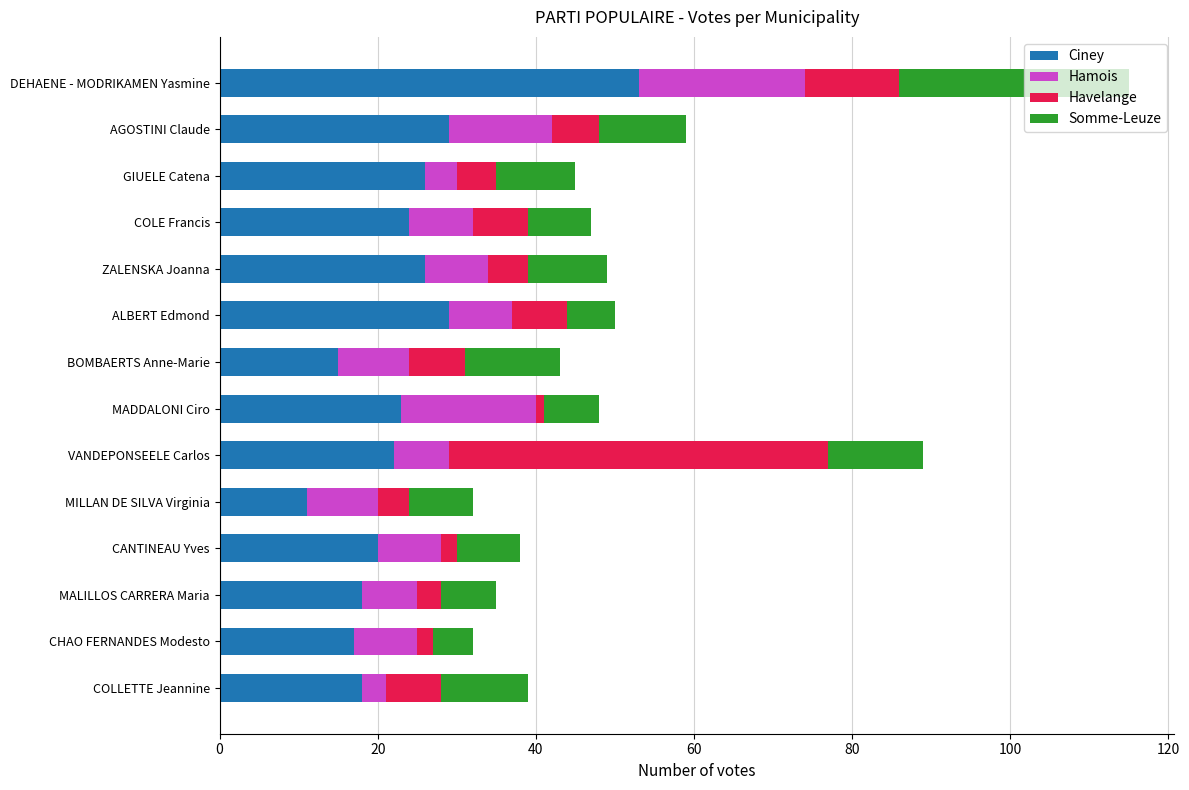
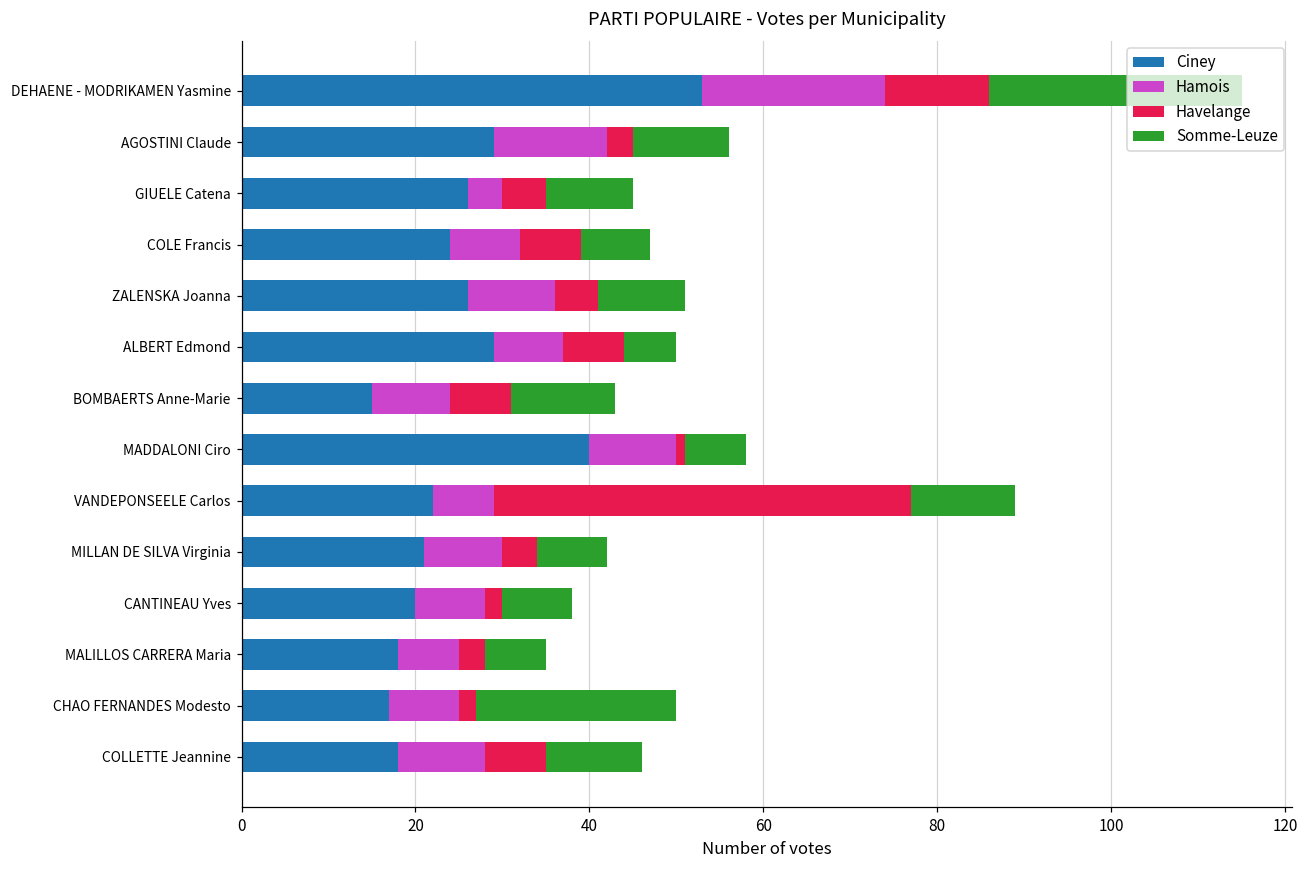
  {
    "Ciney": {
      "DEHAENE - MODRIKAMEN Yasmine": 53,
      "AGOSTINI Claude": 29,
      "GIUELE Catena": 26,
      "COLE Francis": 24,
      "ZALENSKA Joanna": 26,
      "ALBERT Edmond": 29,
      "BOMBAERTS Anne-Marie": 15,
-     "MADDALONI Ciro": 23,
+     "MADDALONI Ciro": 40,
      "VANDEPONSEELE Carlos": 22,
-     "MILLAN DE SILVA Virginia": 11,
+     "MILLAN DE SILVA Virginia": 21,
      "CANTINEAU Yves": 20,
      "MALILLOS CARRERA Maria": 18,
      "CHAO FERNANDES Modesto": 17,
      "COLLETTE Jeannine": 18
    },
    "Hamois": {
      "DEHAENE - MODRIKAMEN Yasmine": 21,
      "AGOSTINI Claude": 13,
      "GIUELE Catena": 4,
      "COLE Francis": 8,
-     "ZALENSKA Joanna": 8,
+     "ZALENSKA Joanna": 10,
      "ALBERT Edmond": 8,
      "BOMBAERTS Anne-Marie": 9,
-     "MADDALONI Ciro": 17,
+     "MADDALONI Ciro": 10,
      "VANDEPONSEELE Carlos": 7,
      "MILLAN DE SILVA Virginia": 9,
      "CANTINEAU Yves": 8,
      "MALILLOS CARRERA Maria": 7,
      "CHAO FERNANDES Modesto": 8,
-     "COLLETTE Jeannine": 3
+     "COLLETTE Jeannine": 10
    },
    "Havelange": {
      "DEHAENE - MODRIKAMEN Yasmine": 12,
-     "AGOSTINI Claude": 6,
+     "AGOSTINI Claude": 3,
      "GIUELE Catena": 5,
      "COLE Francis": 7,
      "ZALENSKA Joanna": 5,
      "ALBERT Edmond": 7,
      "BOMBAERTS Anne-Marie": 7,
      "MADDALONI Ciro": 1,
      "VANDEPONSEELE Carlos": 48,
      "MILLAN DE SILVA Virginia": 4,
      "CANTINEAU Yves": 2,
      "MALILLOS CARRERA Maria": 3,
      "CHAO FERNANDES Modesto": 2,
      "COLLETTE Jeannine": 7
    },
    "Somme-Leuze": {
      "AGOSTINI Claude": 11,
      "GIUELE Catena": 10,
      "COLE Francis": 8,
      "ZALENSKA Joanna": 10,
      "ALBERT Edmond": 6,
      "BOMBAERTS Anne-Marie": 12,
      "MADDALONI Ciro": 7,
      "VANDEPONSEELE Carlos": 12,
      "MILLAN DE SILVA Virginia": 8,
      "CANTINEAU Yves": 8,
      "MALILLOS CARRERA Maria": 7,
-     "CHAO FERNANDES Modesto": 5,
+     "CHAO FERNANDES Modesto": 23,
      "COLLETTE Jeannine": 11
    }
  }
